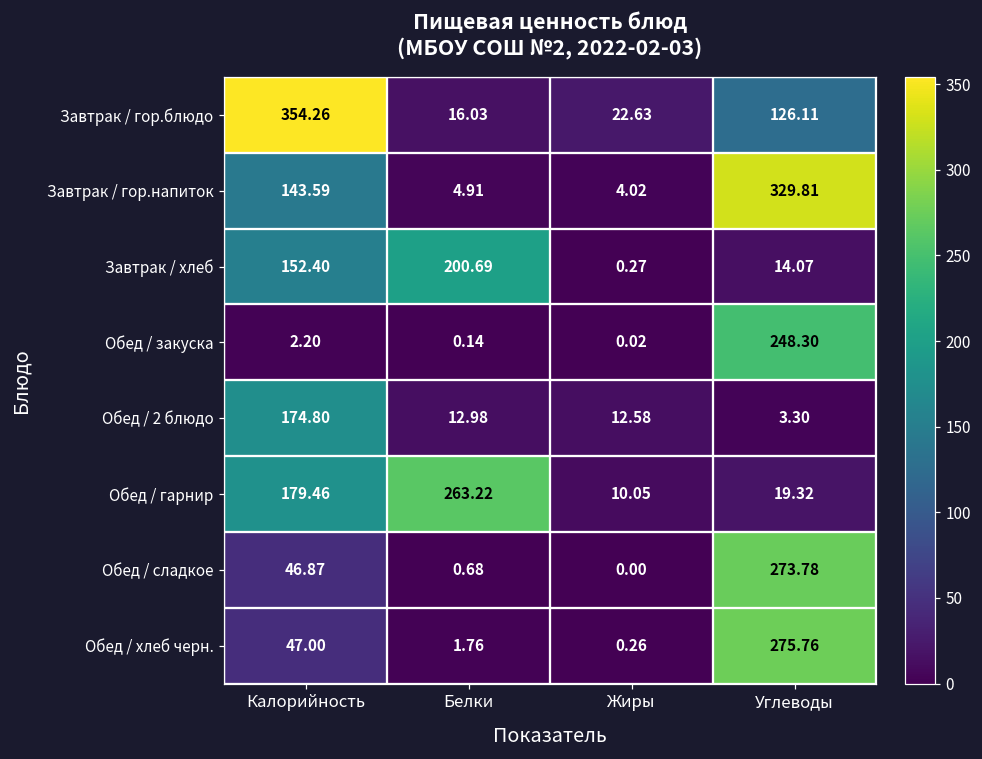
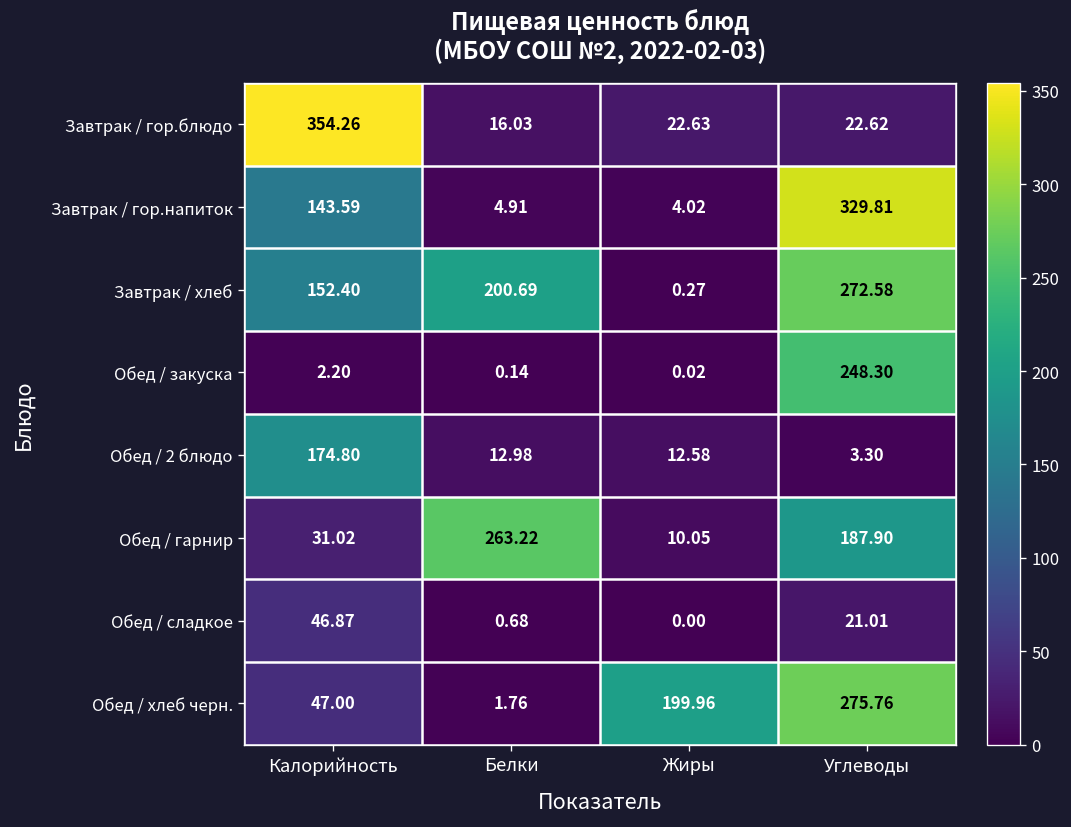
  {
    "Завтрак / гор.блюдо": {
      "Калорийность": 354.26,
      "Белки": 16.03,
      "Жиры": 22.63,
-     "Углеводы": 126.11
+     "Углеводы": 22.62
    },
    "Завтрак / гор.напиток": {
      "Калорийность": 143.59,
      "Белки": 4.91,
      "Жиры": 4.02,
      "Углеводы": 329.81
    },
    "Завтрак / хлеб": {
      "Калорийность": 152.40,
      "Белки": 200.69,
      "Жиры": 0.27,
-     "Углеводы": 14.07
+     "Углеводы": 272.58
    },
    "Обед / закуска": {
      "Калорийность": 2.20,
      "Белки": 0.14,
      "Жиры": 0.02,
      "Углеводы": 248.30
    },
    "Обед / 2 блюдо": {
      "Калорийность": 174.80,
      "Белки": 12.98,
      "Жиры": 12.58,
      "Углеводы": 3.30
    },
    "Обед / гарнир": {
-     "Калорийность": 179.46,
+     "Калорийность": 31.02,
      "Белки": 263.22,
      "Жиры": 10.05,
-     "Углеводы": 19.32
+     "Углеводы": 187.90
    },
    "Обед / сладкое": {
      "Калорийность": 46.87,
      "Белки": 0.68,
      "Жиры": 0.00,
-     "Углеводы": 273.78
+     "Углеводы": 21.01
    },
    "Обед / хлеб черн.": {
      "Калорийность": 47.00,
      "Белки": 1.76,
-     "Жиры": 0.26,
+     "Жиры": 199.96,
      "Углеводы": 275.76
    }
  }
